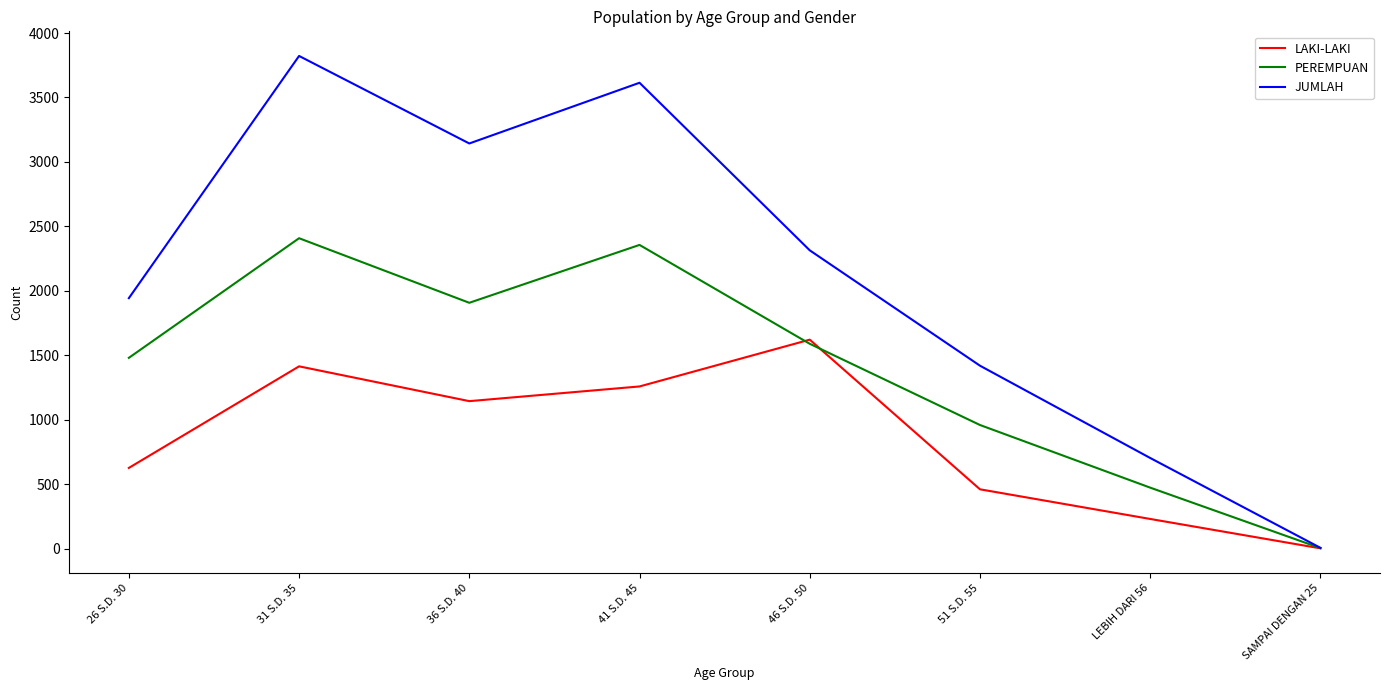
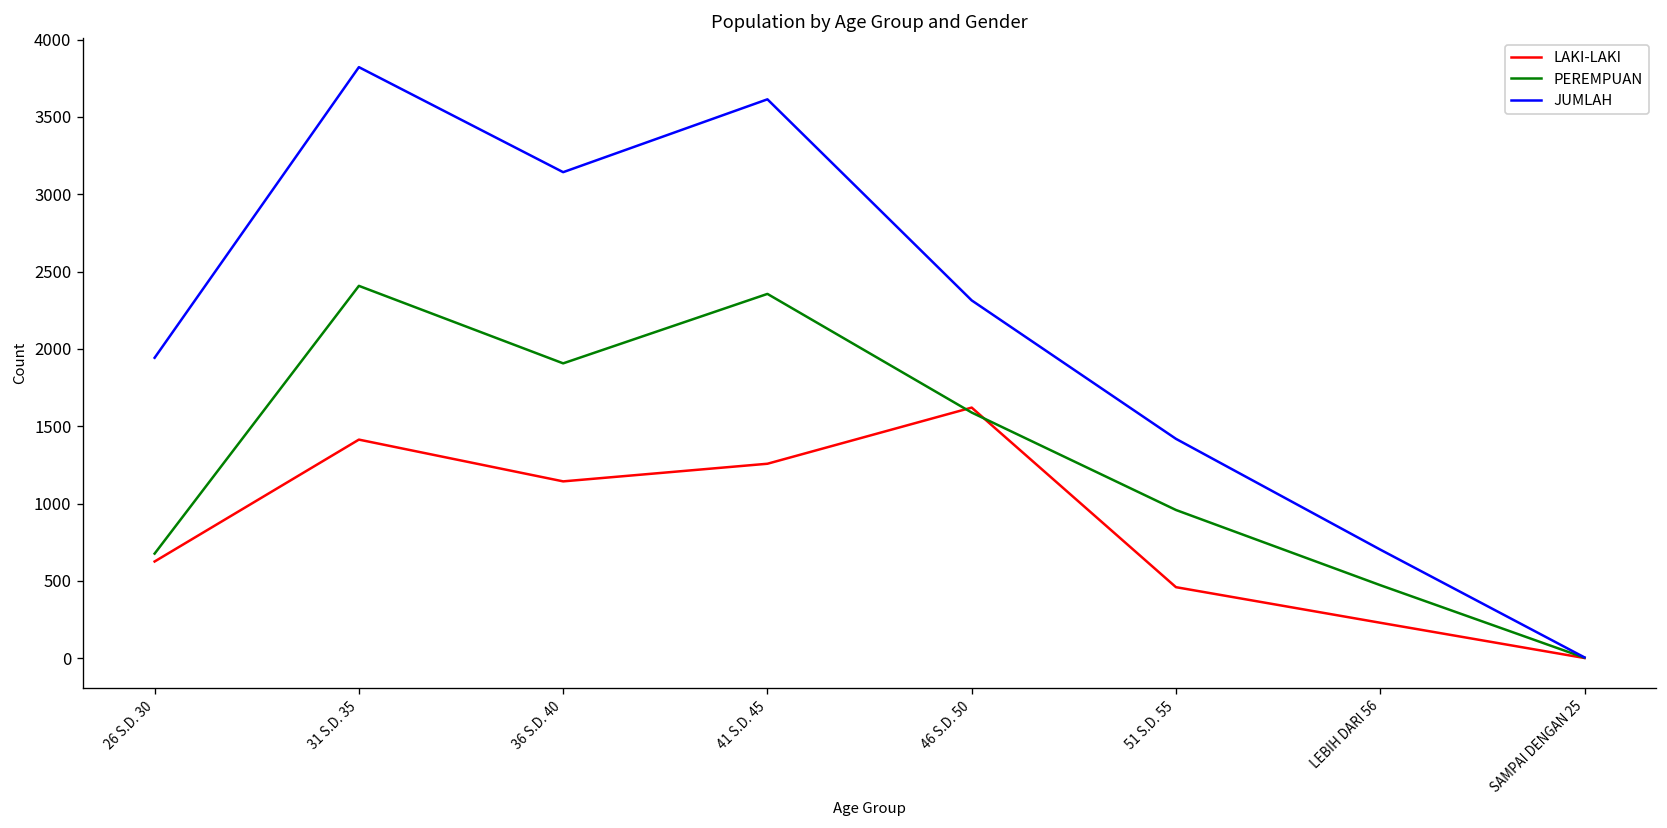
  {
    "LAKI-LAKI": {
      "26 S.D. 30": 630,
      "31 S.D. 35": 1410,
      "36 S.D. 40": 1140,
      "41 S.D. 45": 1260,
      "46 S.D. 50": 1620,
      "51 S.D. 55": 460,
      "LEBIH DARI 56": 230
    },
    "PEREMPUAN": {
-     "26 S.D. 30": 1480,
+     "26 S.D. 30": 680,
      "31 S.D. 35": 2410,
      "36 S.D. 40": 1910,
      "41 S.D. 45": 2360,
      "46 S.D. 50": 1590,
      "51 S.D. 55": 960,
      "LEBIH DARI 56": 470
    },
    "JUMLAH": {
      "26 S.D. 30": 1940,
      "31 S.D. 35": 3820,
      "36 S.D. 40": 3140,
      "41 S.D. 45": 3610,
      "46 S.D. 50": 2310,
      "51 S.D. 55": 1420,
      "LEBIH DARI 56": 700
    }
  }
